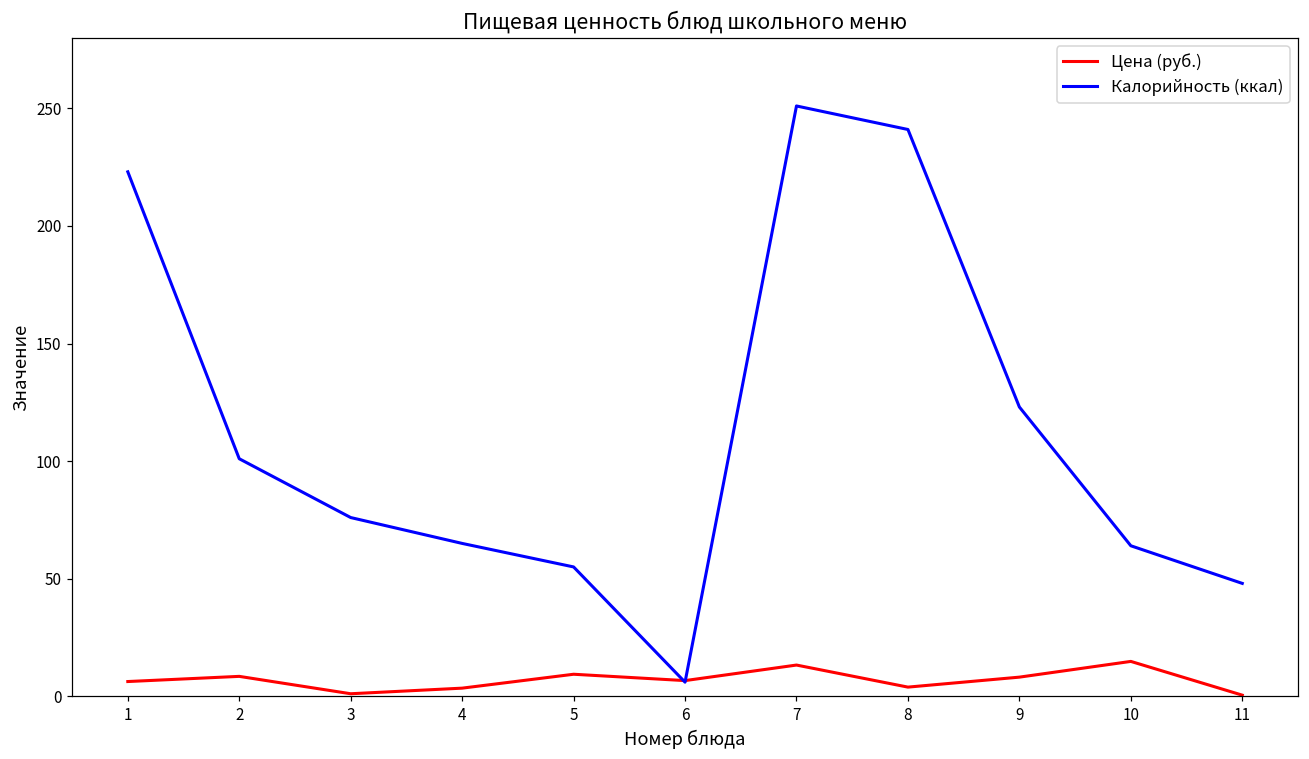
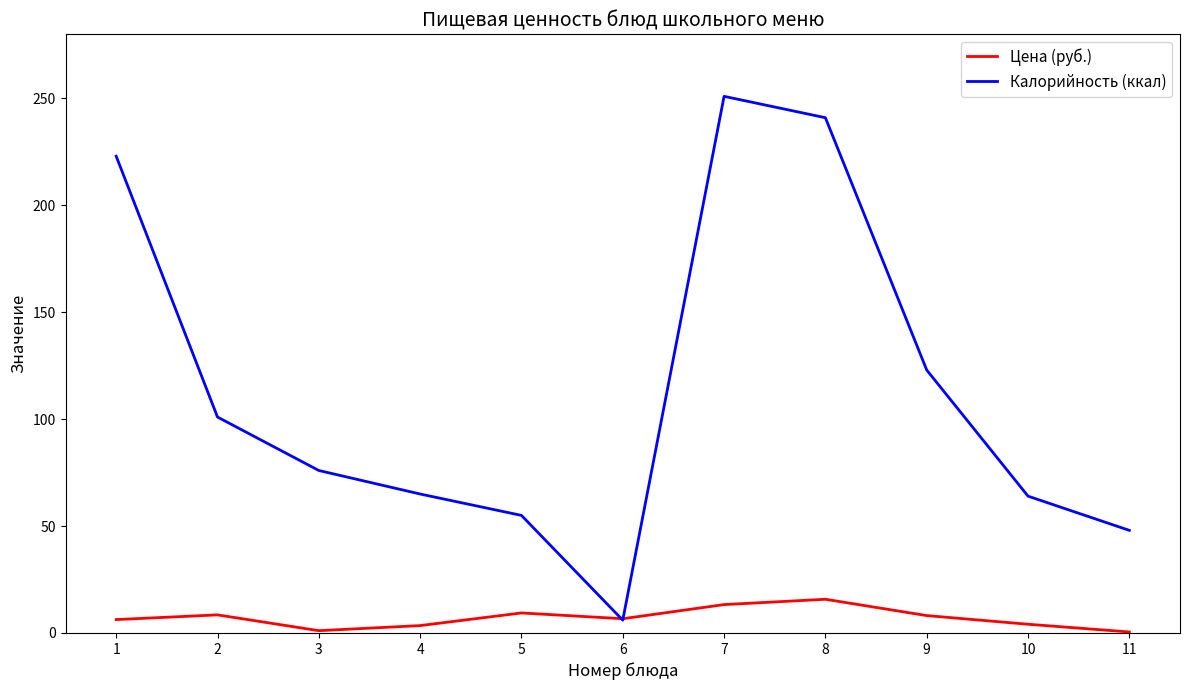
  {
    "Цена (руб.)": {
      "1": 6,
      "2": 8,
      "3": 1,
      "4": 3,
      "5": 9,
      "7": 13,
-     "8": 4,
+     "8": 16,
      "9": 8,
-     "10": 15,
+     "10": 4,
      "11": 0
    },
    "Калорийность (ккал)": {
      "1": 223,
      "2": 101,
      "3": 76,
      "4": 65,
      "5": 55,
      "7": 251,
      "8": 241,
      "9": 123,
      "10": 64,
      "11": 48
    }
  }
